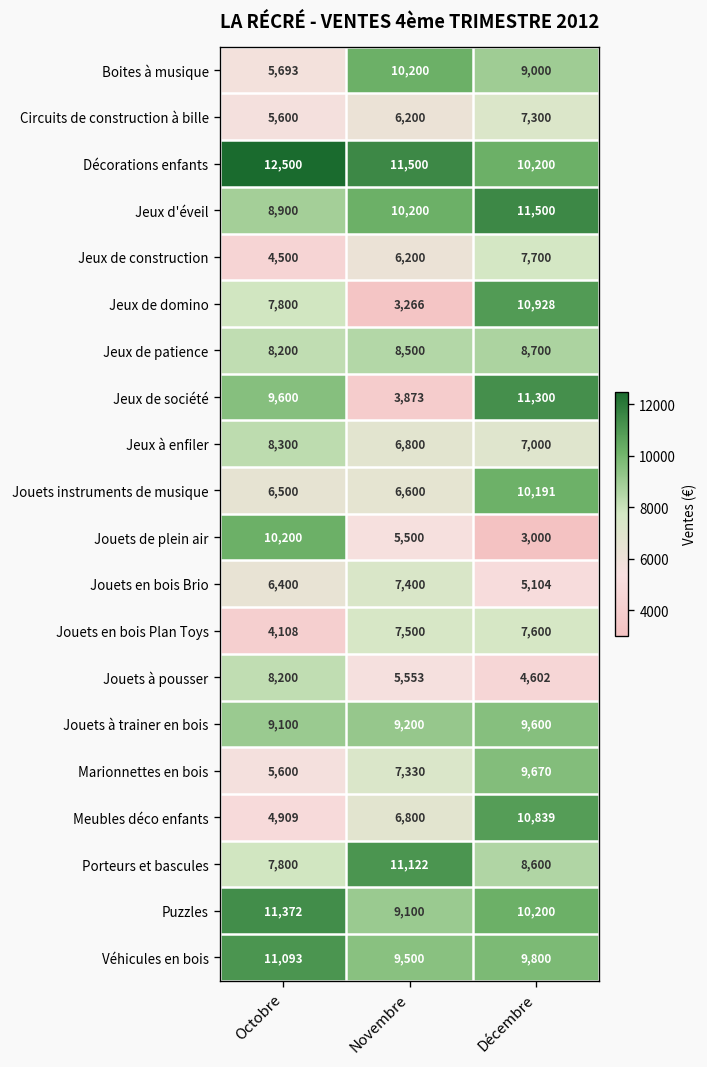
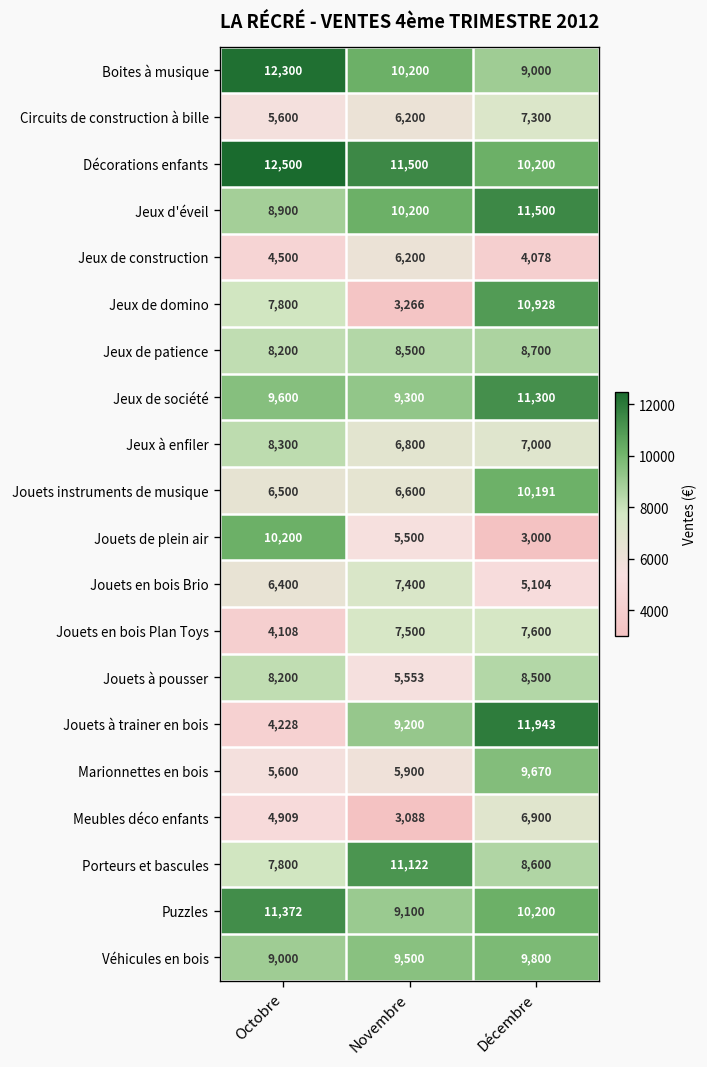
  {
    "Boites à musique": {
-     "Octobre": "5,693",
+     "Octobre": "12,300",
      "Novembre": "10,200",
      "Décembre": "9,000"
    },
    "Circuits de construction à bille": {
      "Octobre": "5,600",
      "Novembre": "6,200",
      "Décembre": "7,300"
    },
    "Décorations enfants": {
      "Octobre": "12,500",
      "Novembre": "11,500",
      "Décembre": "10,200"
    },
    "Jeux d'éveil": {
      "Octobre": "8,900",
      "Novembre": "10,200",
      "Décembre": "11,500"
    },
    "Jeux de construction": {
      "Octobre": "4,500",
      "Novembre": "6,200",
-     "Décembre": "7,700"
+     "Décembre": "4,078"
    },
    "Jeux de domino": {
      "Octobre": "7,800",
      "Novembre": "3,266",
      "Décembre": "10,928"
    },
    "Jeux de patience": {
      "Octobre": "8,200",
      "Novembre": "8,500",
      "Décembre": "8,700"
    },
    "Jeux de société": {
      "Octobre": "9,600",
-     "Novembre": "3,873",
+     "Novembre": "9,300",
      "Décembre": "11,300"
    },
    "Jeux à enfiler": {
      "Octobre": "8,300",
      "Novembre": "6,800",
      "Décembre": "7,000"
    },
    "Jouets instruments de musique": {
      "Octobre": "6,500",
      "Novembre": "6,600",
      "Décembre": "10,191"
    },
    "Jouets de plein air": {
      "Octobre": "10,200",
      "Novembre": "5,500",
      "Décembre": "3,000"
    },
    "Jouets en bois Brio": {
      "Octobre": "6,400",
      "Novembre": "7,400",
      "Décembre": "5,104"
    },
    "Jouets en bois Plan Toys": {
      "Octobre": "4,108",
      "Novembre": "7,500",
      "Décembre": "7,600"
    },
    "Jouets à pousser": {
      "Octobre": "8,200",
      "Novembre": "5,553",
-     "Décembre": "4,602"
+     "Décembre": "8,500"
    },
    "Jouets à trainer en bois": {
-     "Octobre": "9,100",
+     "Octobre": "4,228",
      "Novembre": "9,200",
-     "Décembre": "9,600"
+     "Décembre": "11,943"
    },
    "Marionnettes en bois": {
      "Octobre": "5,600",
-     "Novembre": "7,330",
+     "Novembre": "5,900",
      "Décembre": "9,670"
    },
    "Meubles déco enfants": {
      "Octobre": "4,909",
-     "Novembre": "6,800",
-     "Décembre": "10,839"
+     "Novembre": "3,088",
+     "Décembre": "6,900"
    },
    "Porteurs et bascules": {
      "Octobre": "7,800",
      "Novembre": "11,122",
      "Décembre": "8,600"
    },
    "Puzzles": {
      "Octobre": "11,372",
      "Novembre": "9,100",
      "Décembre": "10,200"
    },
    "Véhicules en bois": {
-     "Octobre": "11,093",
+     "Octobre": "9,000",
      "Novembre": "9,500",
      "Décembre": "9,800"
    }
  }
